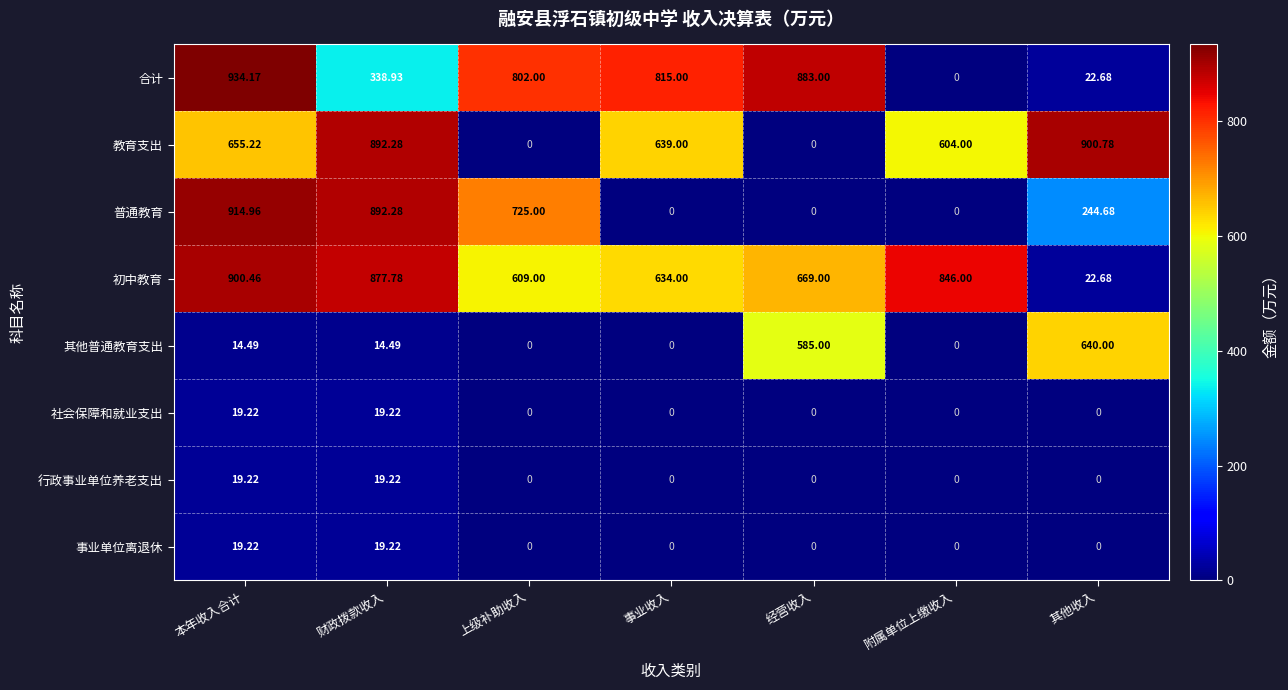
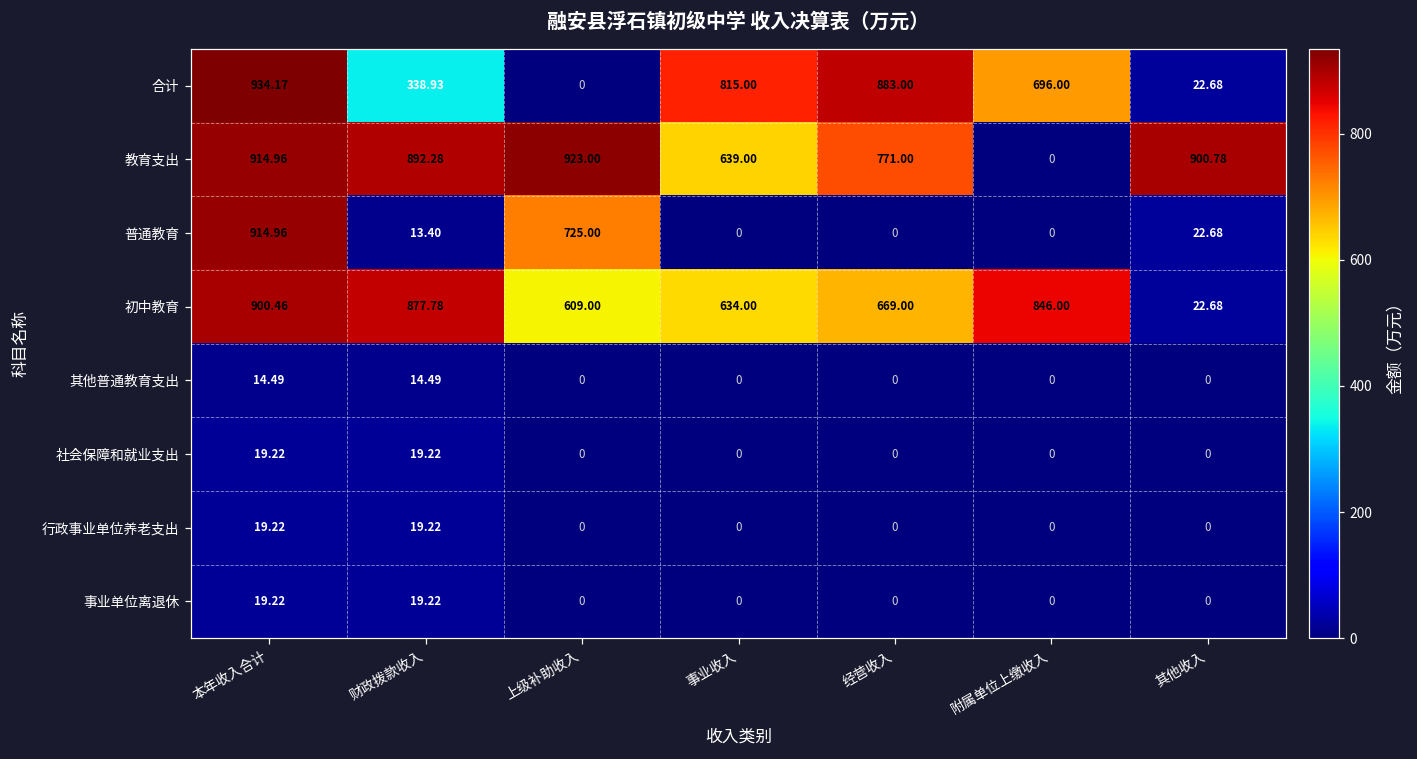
  {
    "合计": {
      "本年收入合计": 934.17,
      "财政拨款收入": 338.93,
-     "上级补助收入": 802.00,
+     "上级补助收入": 0,
      "事业收入": 815.00,
      "经营收入": 883.00,
-     "附属单位上缴收入": 0,
+     "附属单位上缴收入": 696.00,
      "其他收入": 22.68
    },
    "教育支出": {
-     "本年收入合计": 655.22,
+     "本年收入合计": 914.96,
      "财政拨款收入": 892.28,
-     "上级补助收入": 0,
+     "上级补助收入": 923.00,
      "事业收入": 639.00,
-     "经营收入": 0,
-     "附属单位上缴收入": 604.00,
+     "经营收入": 771.00,
+     "附属单位上缴收入": 0,
      "其他收入": 900.78
    },
    "普通教育": {
      "本年收入合计": 914.96,
-     "财政拨款收入": 892.28,
+     "财政拨款收入": 13.40,
      "上级补助收入": 725.00,
      "事业收入": 0,
      "经营收入": 0,
      "附属单位上缴收入": 0,
-     "其他收入": 244.68
+     "其他收入": 22.68
    },
    "初中教育": {
      "本年收入合计": 900.46,
      "财政拨款收入": 877.78,
      "上级补助收入": 609.00,
      "事业收入": 634.00,
      "经营收入": 669.00,
      "附属单位上缴收入": 846.00,
      "其他收入": 22.68
    },
    "其他普通教育支出": {
      "本年收入合计": 14.49,
      "财政拨款收入": 14.49,
      "上级补助收入": 0,
      "事业收入": 0,
-     "经营收入": 585.00,
+     "经营收入": 0,
      "附属单位上缴收入": 0,
-     "其他收入": 640.00
+     "其他收入": 0
    },
    "社会保障和就业支出": {
      "本年收入合计": 19.22,
      "财政拨款收入": 19.22,
      "上级补助收入": 0,
      "事业收入": 0,
      "经营收入": 0,
      "附属单位上缴收入": 0,
      "其他收入": 0
    },
    "行政事业单位养老支出": {
      "本年收入合计": 19.22,
      "财政拨款收入": 19.22,
      "上级补助收入": 0,
      "事业收入": 0,
      "经营收入": 0,
      "附属单位上缴收入": 0,
      "其他收入": 0
    },
    "事业单位离退休": {
      "本年收入合计": 19.22,
      "财政拨款收入": 19.22,
      "上级补助收入": 0,
      "事业收入": 0,
      "经营收入": 0,
      "附属单位上缴收入": 0,
      "其他收入": 0
    }
  }
